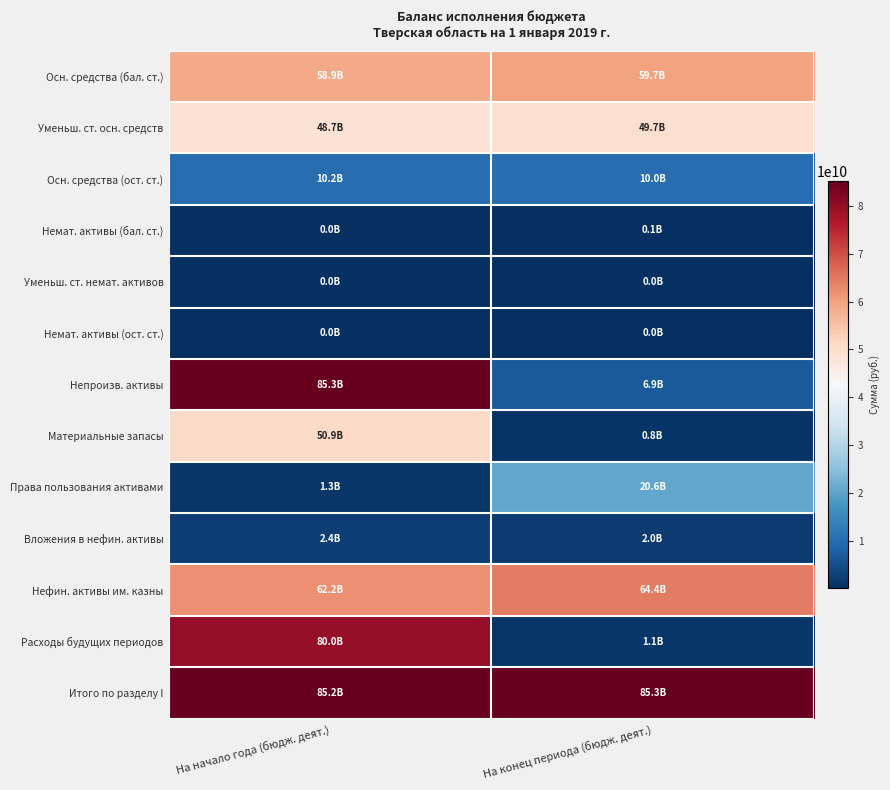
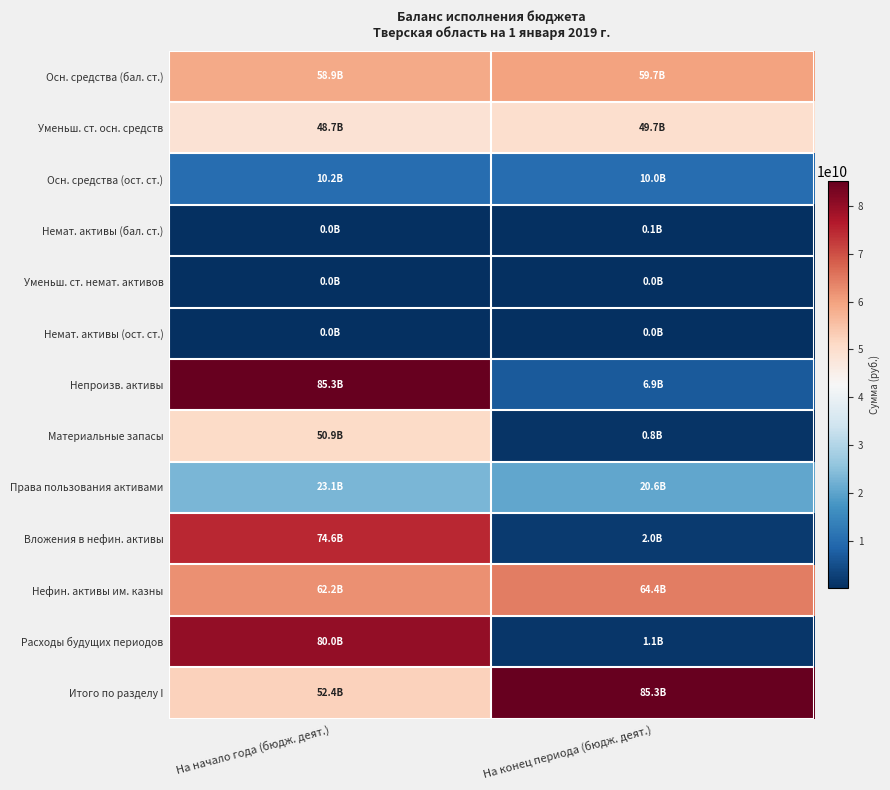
  {
    "Осн. средства (бал. ст.)": {
      "На начало года (бюдж. деят.)": "58.9B",
      "На конец периода (бюдж. деят.)": "59.7B"
    },
    "Уменьш. ст. осн. средств": {
      "На начало года (бюдж. деят.)": "48.7B",
      "На конец периода (бюдж. деят.)": "49.7B"
    },
    "Осн. средства (ост. ст.)": {
      "На начало года (бюдж. деят.)": "10.2B",
      "На конец периода (бюдж. деят.)": "10.0B"
    },
    "Немат. активы (бал. ст.)": {
      "На начало года (бюдж. деят.)": "0.0B",
      "На конец периода (бюдж. деят.)": "0.1B"
    },
    "Уменьш. ст. немат. активов": {
      "На начало года (бюдж. деят.)": "0.0B",
      "На конец периода (бюдж. деят.)": "0.0B"
    },
    "Немат. активы (ост. ст.)": {
      "На начало года (бюдж. деят.)": "0.0B",
      "На конец периода (бюдж. деят.)": "0.0B"
    },
    "Непроизв. активы": {
      "На начало года (бюдж. деят.)": "85.3B",
      "На конец периода (бюдж. деят.)": "6.9B"
    },
    "Материальные запасы": {
      "На начало года (бюдж. деят.)": "50.9B",
      "На конец периода (бюдж. деят.)": "0.8B"
    },
    "Права пользования активами": {
-     "На начало года (бюдж. деят.)": "1.3B",
+     "На начало года (бюдж. деят.)": "23.1B",
      "На конец периода (бюдж. деят.)": "20.6B"
    },
    "Вложения в нефин. активы": {
-     "На начало года (бюдж. деят.)": "2.4B",
+     "На начало года (бюдж. деят.)": "74.6B",
      "На конец периода (бюдж. деят.)": "2.0B"
    },
    "Нефин. активы им. казны": {
      "На начало года (бюдж. деят.)": "62.2B",
      "На конец периода (бюдж. деят.)": "64.4B"
    },
    "Расходы будущих периодов": {
      "На начало года (бюдж. деят.)": "80.0B",
      "На конец периода (бюдж. деят.)": "1.1B"
    },
    "Итого по разделу I": {
-     "На начало года (бюдж. деят.)": "85.2B",
+     "На начало года (бюдж. деят.)": "52.4B",
      "На конец периода (бюдж. деят.)": "85.3B"
    }
  }
